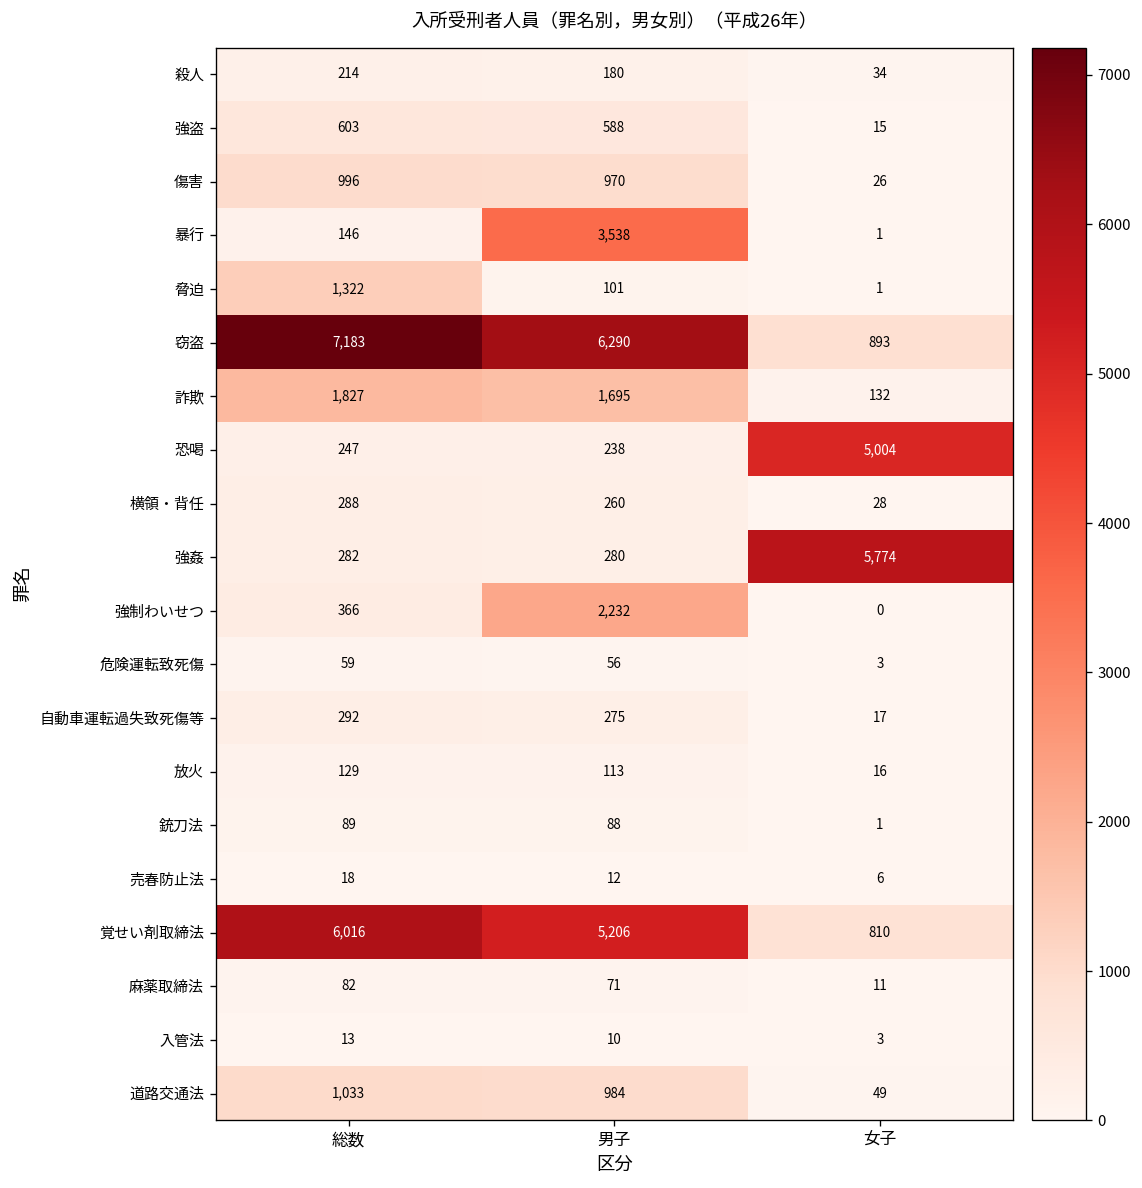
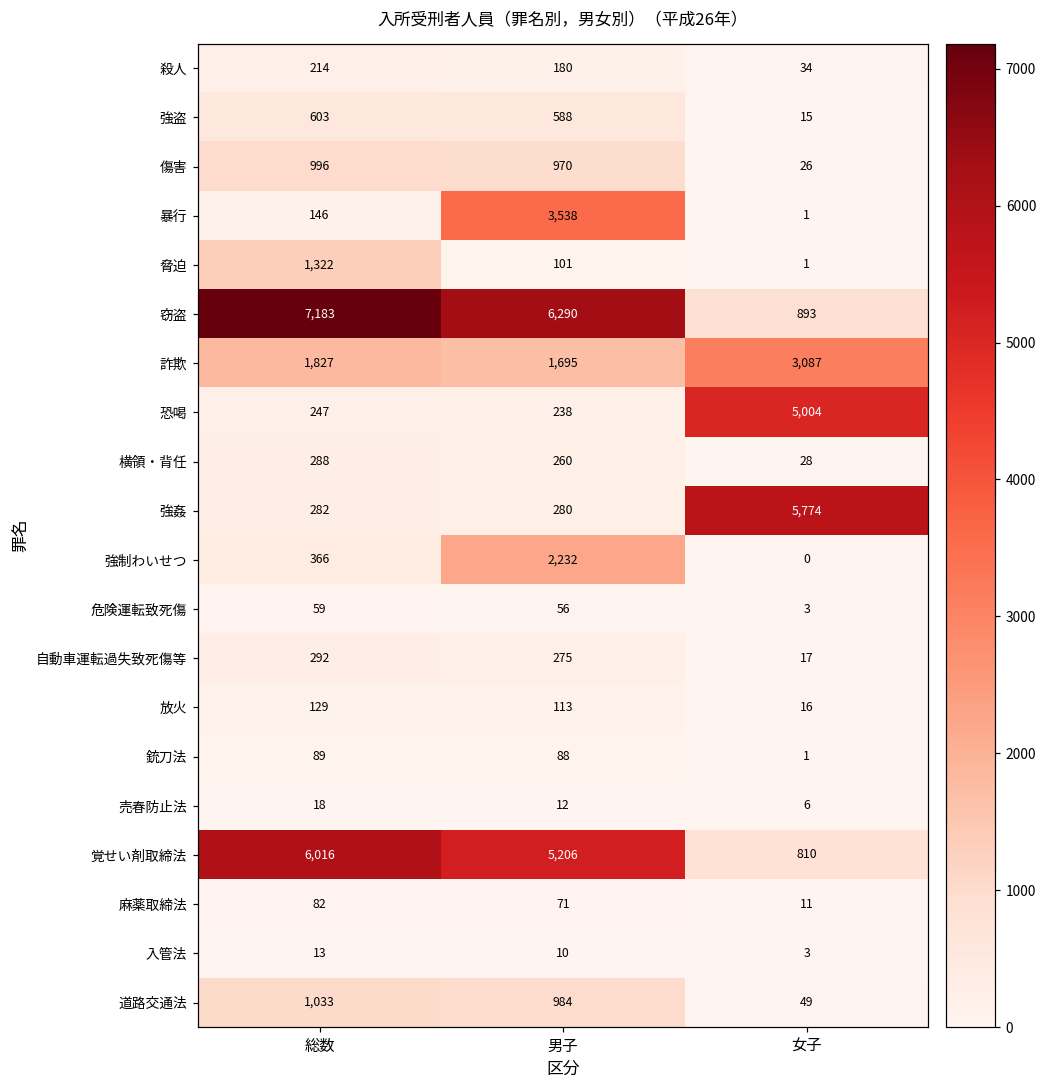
  {
    "殺人": {
      "総数": "214",
      "男子": "180",
      "女子": "34"
    },
    "強盗": {
      "総数": "603",
      "男子": "588",
      "女子": "15"
    },
    "傷害": {
      "総数": "996",
      "男子": "970",
      "女子": "26"
    },
    "暴行": {
      "総数": "146",
      "男子": "3,538",
      "女子": "1"
    },
    "脅迫": {
      "総数": "1,322",
      "男子": "101",
      "女子": "1"
    },
    "窃盗": {
      "総数": "7,183",
      "男子": "6,290",
      "女子": "893"
    },
    "詐欺": {
      "総数": "1,827",
      "男子": "1,695",
-     "女子": "132"
+     "女子": "3,087"
    },
    "恐喝": {
      "総数": "247",
      "男子": "238",
      "女子": "5,004"
    },
    "横領・背任": {
      "総数": "288",
      "男子": "260",
      "女子": "28"
    },
    "強姦": {
      "総数": "282",
      "男子": "280",
      "女子": "5,774"
    },
    "強制わいせつ": {
      "総数": "366",
      "男子": "2,232",
      "女子": "0"
    },
    "危険運転致死傷": {
      "総数": "59",
      "男子": "56",
      "女子": "3"
    },
    "自動車運転過失致死傷等": {
      "総数": "292",
      "男子": "275",
      "女子": "17"
    },
    "放火": {
      "総数": "129",
      "男子": "113",
      "女子": "16"
    },
    "銃刀法": {
      "総数": "89",
      "男子": "88",
      "女子": "1"
    },
    "売春防止法": {
      "総数": "18",
      "男子": "12",
      "女子": "6"
    },
    "覚せい剤取締法": {
      "総数": "6,016",
      "男子": "5,206",
      "女子": "810"
    },
    "麻薬取締法": {
      "総数": "82",
      "男子": "71",
      "女子": "11"
    },
    "入管法": {
      "総数": "13",
      "男子": "10",
      "女子": "3"
    },
    "道路交通法": {
      "総数": "1,033",
      "男子": "984",
      "女子": "49"
    }
  }
